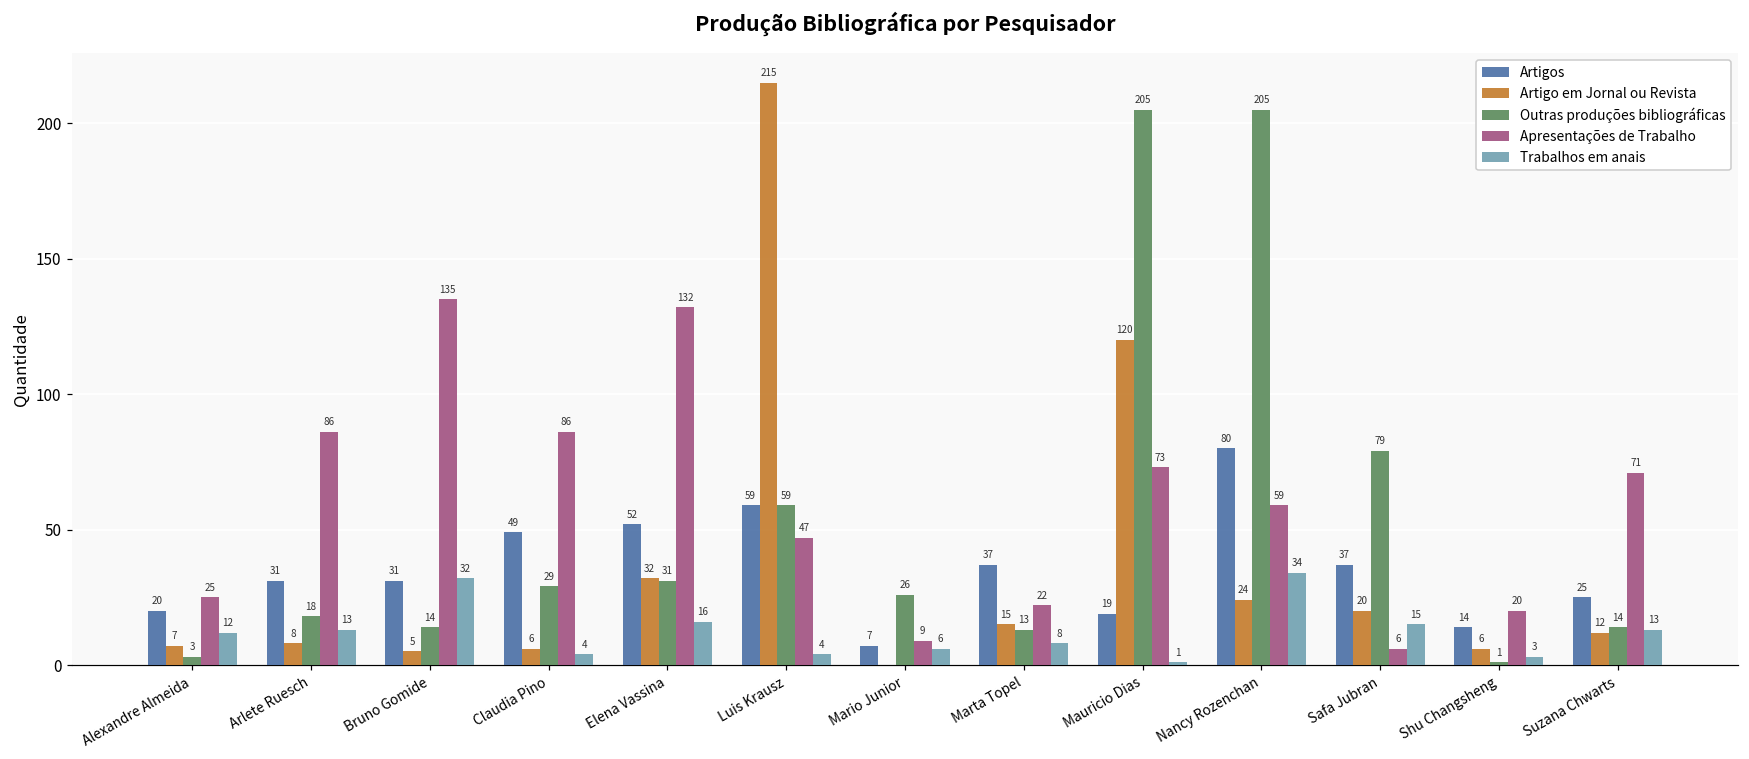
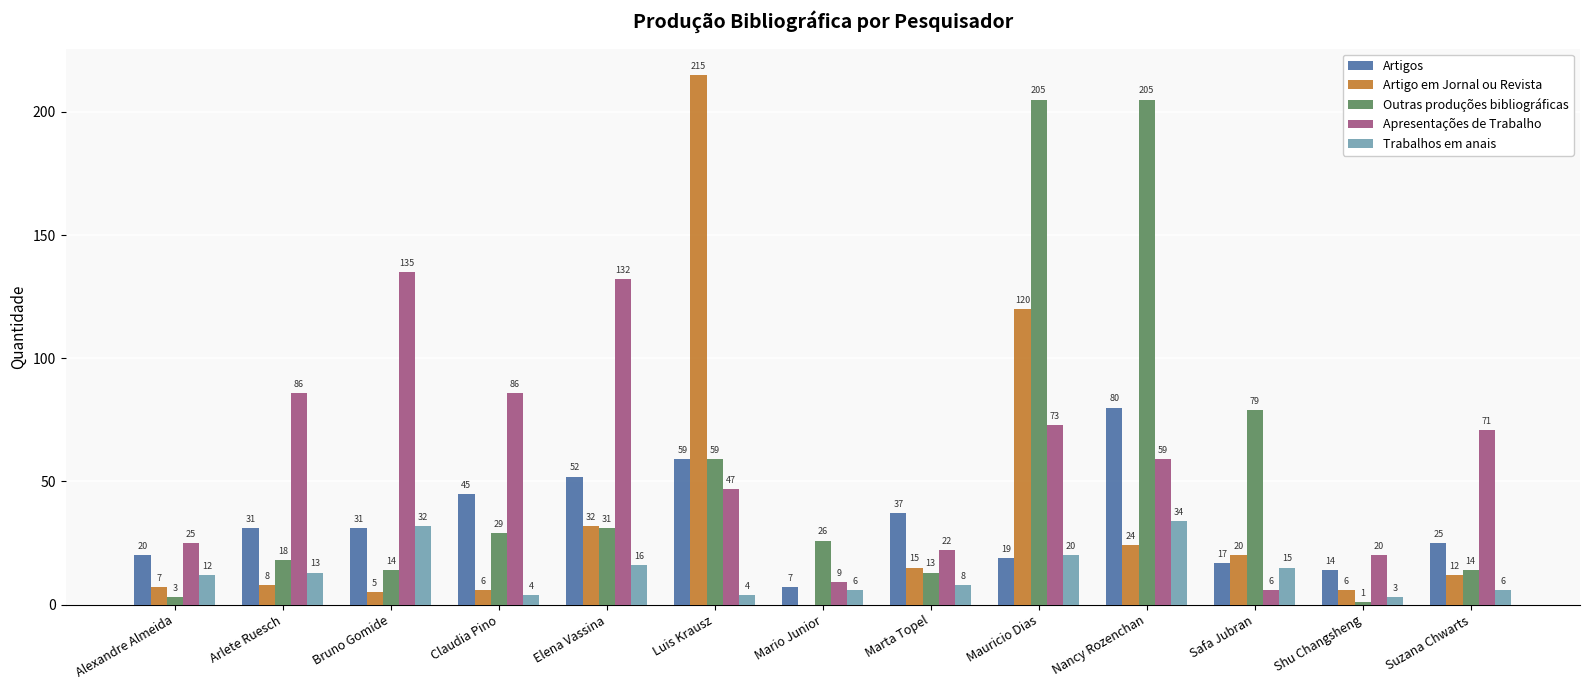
  {
    "Artigos": {
      "Alexandre Almeida": 20,
      "Arlete Ruesch": 31,
      "Bruno Gomide": 31,
-     "Claudia Pino": 49,
+     "Claudia Pino": 45,
      "Elena Vassina": 52,
      "Luis Krausz": 59,
      "Mario Junior": 7,
      "Marta Topel": 37,
      "Mauricio Dias": 19,
      "Nancy Rozenchan": 80,
-     "Safa Jubran": 37,
+     "Safa Jubran": 17,
      "Shu Changsheng": 14,
      "Suzana Chwarts": 25
    },
    "Artigo em Jornal ou Revista": {
      "Alexandre Almeida": 7,
      "Arlete Ruesch": 8,
      "Bruno Gomide": 5,
      "Claudia Pino": 6,
      "Elena Vassina": 32,
      "Luis Krausz": 215,
      "Marta Topel": 15,
      "Mauricio Dias": 120,
      "Nancy Rozenchan": 24,
      "Safa Jubran": 20,
      "Shu Changsheng": 6,
      "Suzana Chwarts": 12
    },
    "Outras produções bibliográficas": {
      "Alexandre Almeida": 3,
      "Arlete Ruesch": 18,
      "Bruno Gomide": 14,
      "Claudia Pino": 29,
      "Elena Vassina": 31,
      "Luis Krausz": 59,
      "Mario Junior": 26,
      "Marta Topel": 13,
      "Mauricio Dias": 205,
      "Nancy Rozenchan": 205,
      "Safa Jubran": 79,
      "Shu Changsheng": 1,
      "Suzana Chwarts": 14
    },
    "Apresentações de Trabalho": {
      "Alexandre Almeida": 25,
      "Arlete Ruesch": 86,
      "Bruno Gomide": 135,
      "Claudia Pino": 86,
      "Elena Vassina": 132,
      "Luis Krausz": 47,
      "Mario Junior": 9,
      "Marta Topel": 22,
      "Mauricio Dias": 73,
      "Nancy Rozenchan": 59,
      "Safa Jubran": 6,
      "Shu Changsheng": 20,
      "Suzana Chwarts": 71
    },
    "Trabalhos em anais": {
      "Alexandre Almeida": 12,
      "Arlete Ruesch": 13,
      "Bruno Gomide": 32,
      "Claudia Pino": 4,
      "Elena Vassina": 16,
      "Luis Krausz": 4,
      "Mario Junior": 6,
      "Marta Topel": 8,
-     "Mauricio Dias": 1,
+     "Mauricio Dias": 20,
      "Nancy Rozenchan": 34,
      "Safa Jubran": 15,
      "Shu Changsheng": 3,
-     "Suzana Chwarts": 13
+     "Suzana Chwarts": 6
    }
  }
